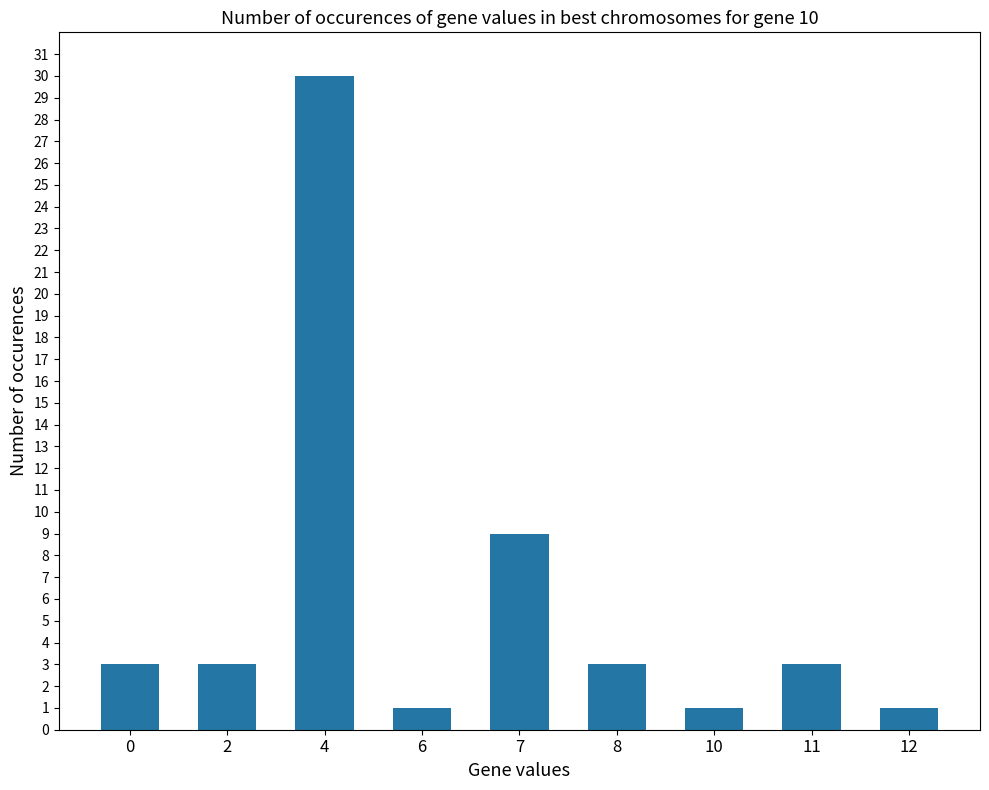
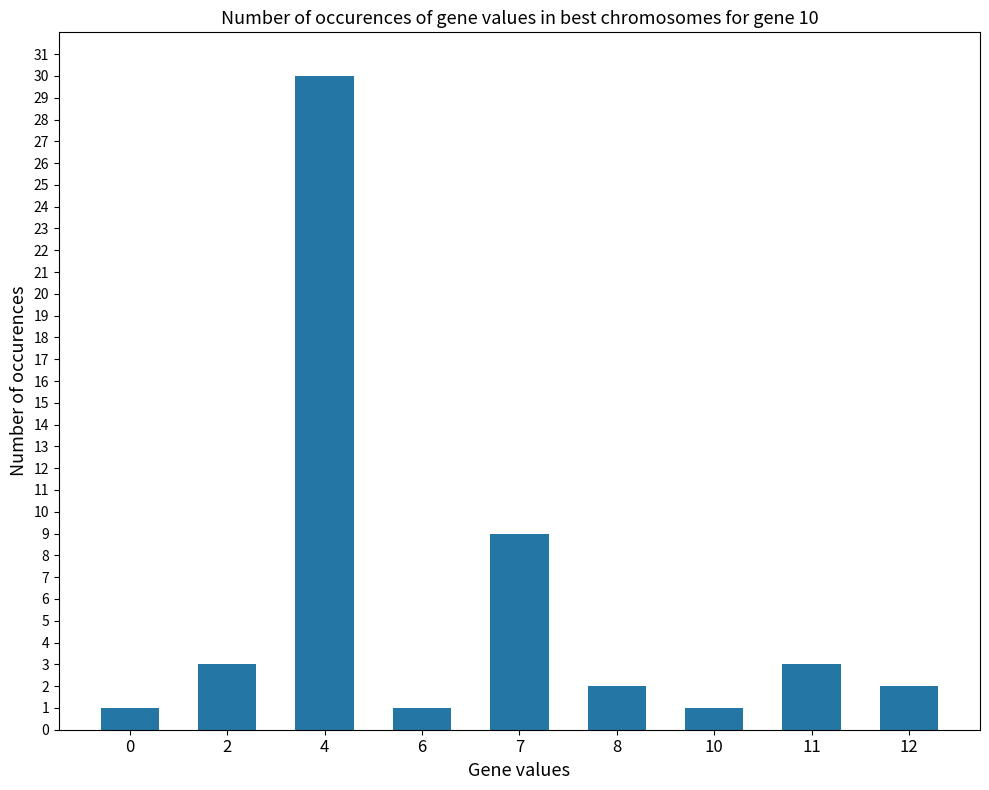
  {
-   "0": 3,
+   "0": 1,
    "2": 3,
    "4": 30,
    "6": 1,
    "7": 9,
-   "8": 3,
+   "8": 2,
    "10": 1,
    "11": 3,
-   "12": 1
+   "12": 2
  }
